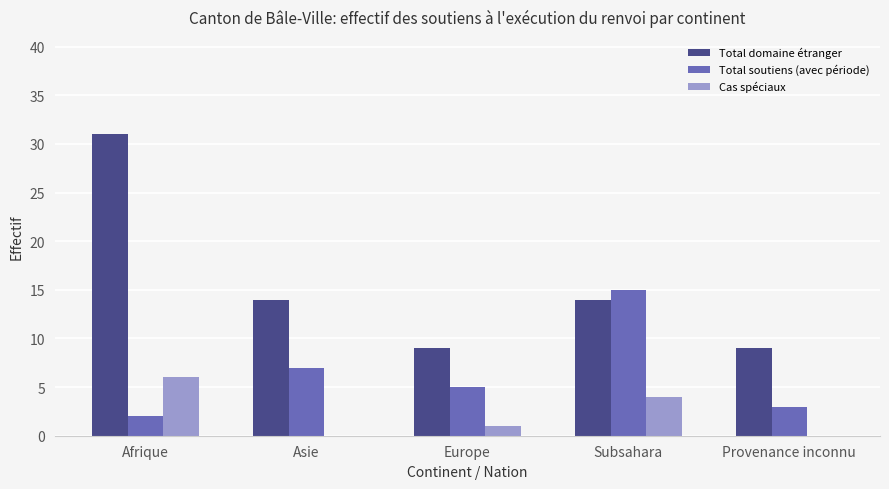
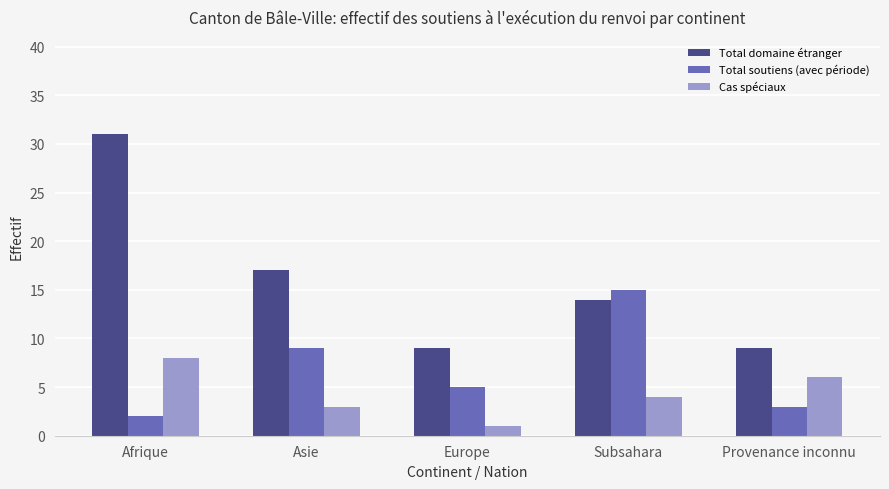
  {
    "Total domaine étranger": {
      "Afrique": 31,
-     "Asie": 14,
+     "Asie": 17,
      "Europe": 9,
      "Subsahara": 14,
      "Provenance inconnu": 9
    },
    "Total soutiens (avec période)": {
      "Afrique": 2,
-     "Asie": 7,
+     "Asie": 9,
      "Europe": 5,
      "Subsahara": 15,
      "Provenance inconnu": 3
    },
    "Cas spéciaux": {
-     "Afrique": 6,
-     "Asie": 0,
+     "Afrique": 8,
+     "Asie": 3,
      "Europe": 1,
      "Subsahara": 4,
-     "Provenance inconnu": 0
+     "Provenance inconnu": 6
    }
  }
